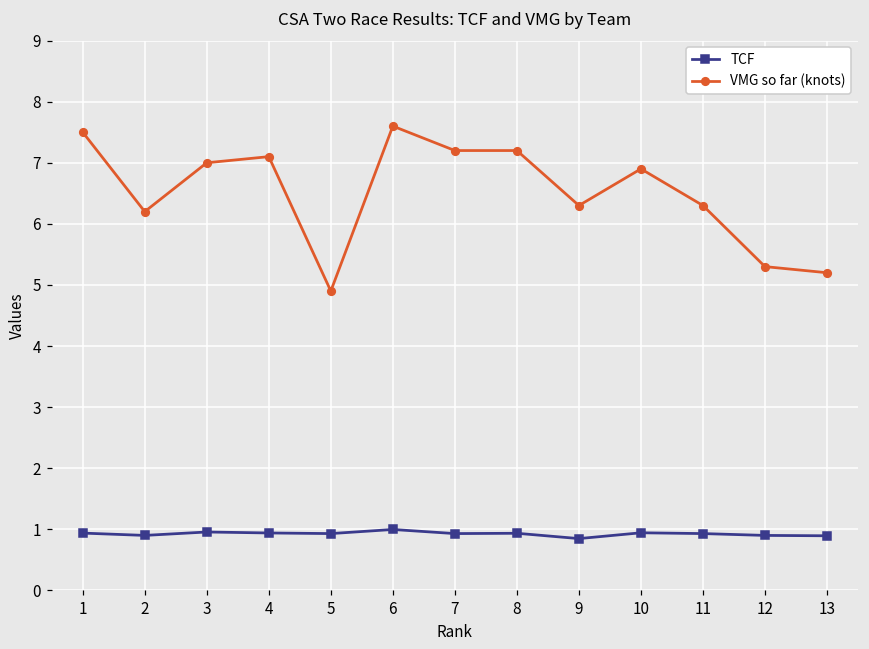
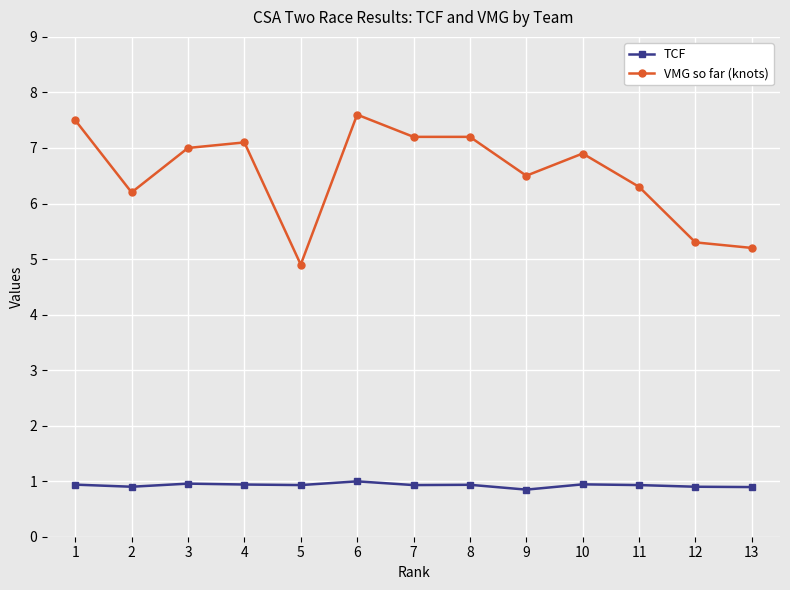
  {
    "TCF": {
      "1": 0.9,
      "2": 0.9,
      "3": 1.0,
      "4": 0.9,
      "5": 0.9,
      "6": 1.0,
      "7": 0.9,
      "8": 0.9,
      "9": 0.8,
      "10": 0.9,
      "11": 0.9,
      "12": 0.9,
      "13": 0.9
    },
    "VMG so far (knots)": {
      "1": 7.5,
      "2": 6.2,
      "3": 7.0,
      "4": 7.1,
      "5": 4.9,
      "6": 7.6,
      "7": 7.2,
      "8": 7.2,
-     "9": 6.3,
+     "9": 6.5,
      "10": 6.9,
      "11": 6.3,
      "12": 5.3,
      "13": 5.2
    }
  }
